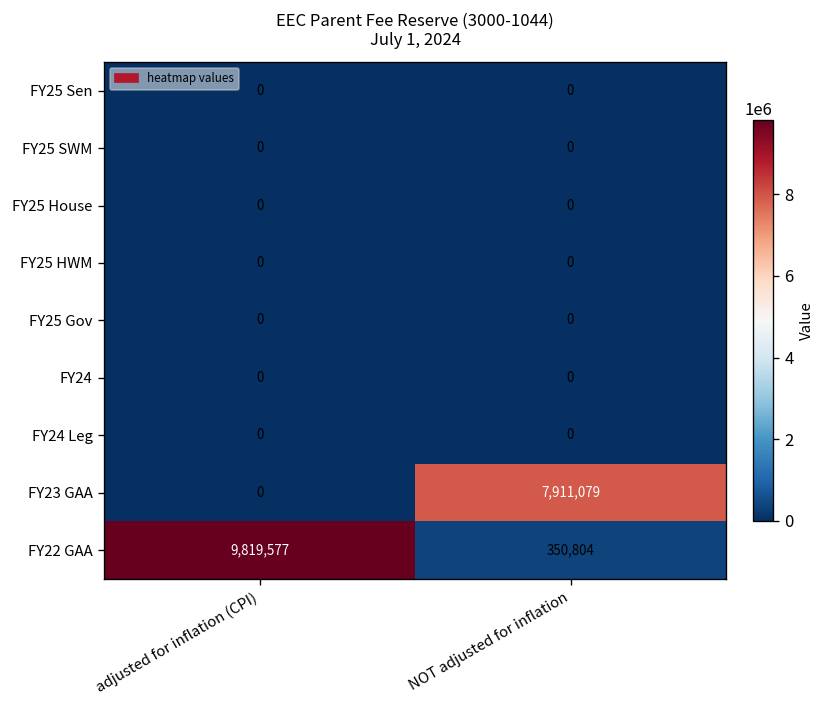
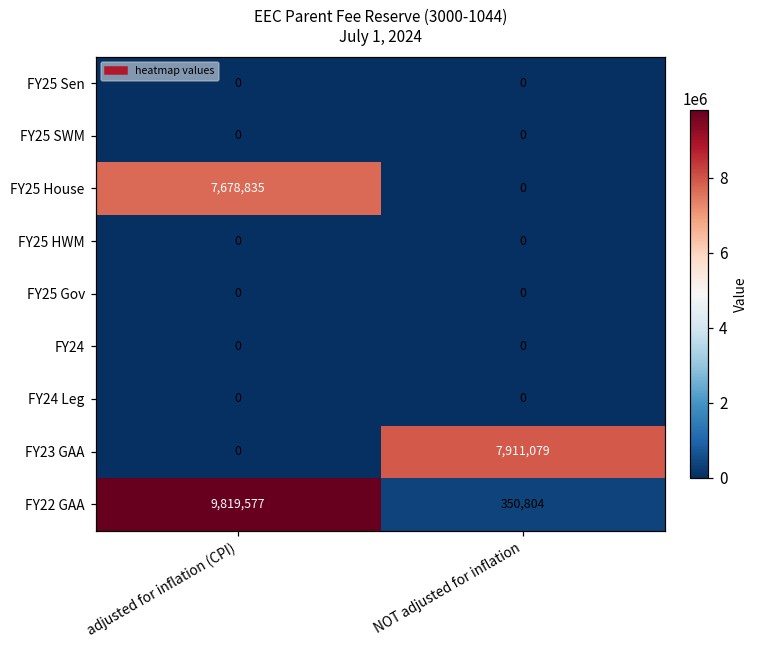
  {
    "FY25 Sen": {
      "adjusted for inflation (CPI)": "0",
      "NOT adjusted for inflation": "0"
    },
    "FY25 SWM": {
      "adjusted for inflation (CPI)": "0",
      "NOT adjusted for inflation": "0"
    },
    "FY25 House": {
-     "adjusted for inflation (CPI)": "0",
+     "adjusted for inflation (CPI)": "7,678,835",
      "NOT adjusted for inflation": "0"
    },
    "FY25 HWM": {
      "adjusted for inflation (CPI)": "0",
      "NOT adjusted for inflation": "0"
    },
    "FY25 Gov": {
      "adjusted for inflation (CPI)": "0",
      "NOT adjusted for inflation": "0"
    },
    "FY24": {
      "adjusted for inflation (CPI)": "0",
      "NOT adjusted for inflation": "0"
    },
    "FY24 Leg": {
      "adjusted for inflation (CPI)": "0",
      "NOT adjusted for inflation": "0"
    },
    "FY23 GAA": {
      "adjusted for inflation (CPI)": "0",
      "NOT adjusted for inflation": "7,911,079"
    },
    "FY22 GAA": {
      "adjusted for inflation (CPI)": "9,819,577",
      "NOT adjusted for inflation": "350,804"
    }
  }
